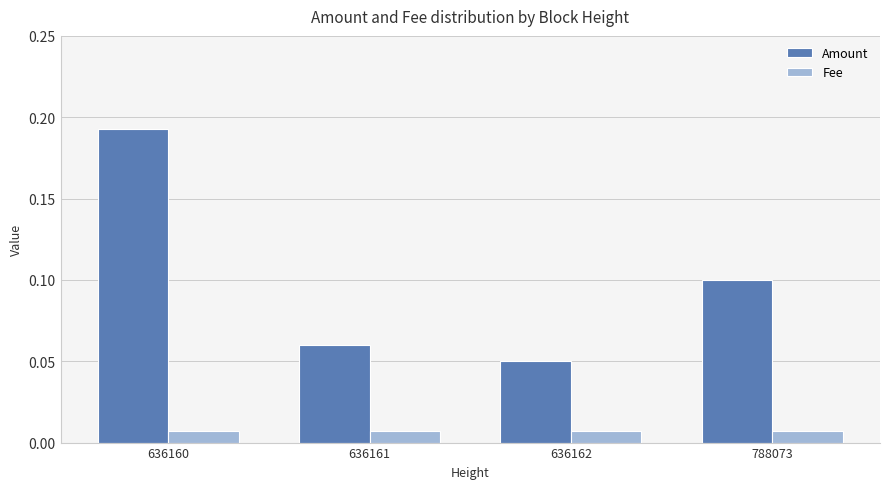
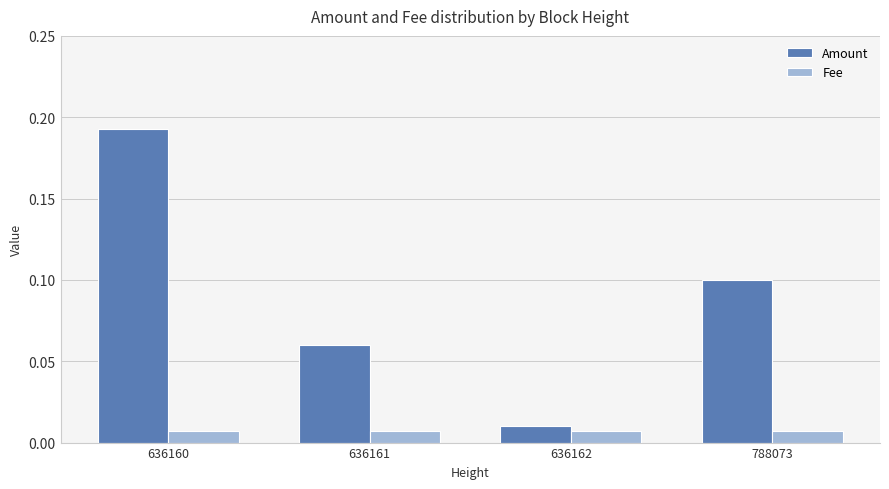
  {
    "Amount": {
      "636160": 0.193,
      "636161": 0.06,
-     "636162": 0.05,
+     "636162": 0.01,
      "788073": 0.10
    },
    "Fee": {
      "636160": 0.007,
      "636161": 0.007,
      "636162": 0.007,
      "788073": 0.007
    }
  }
